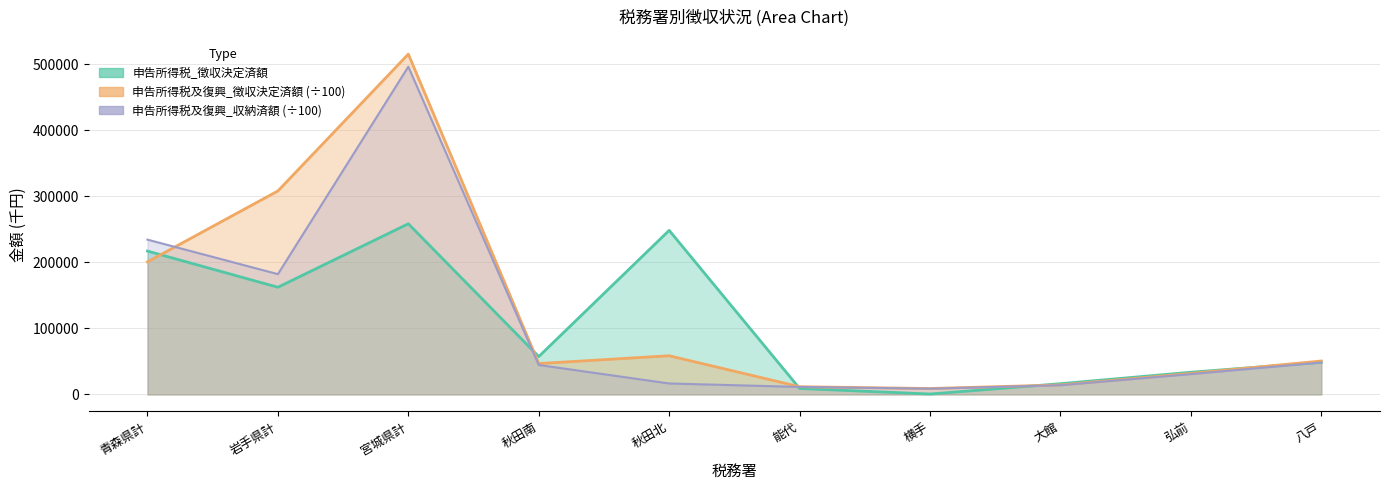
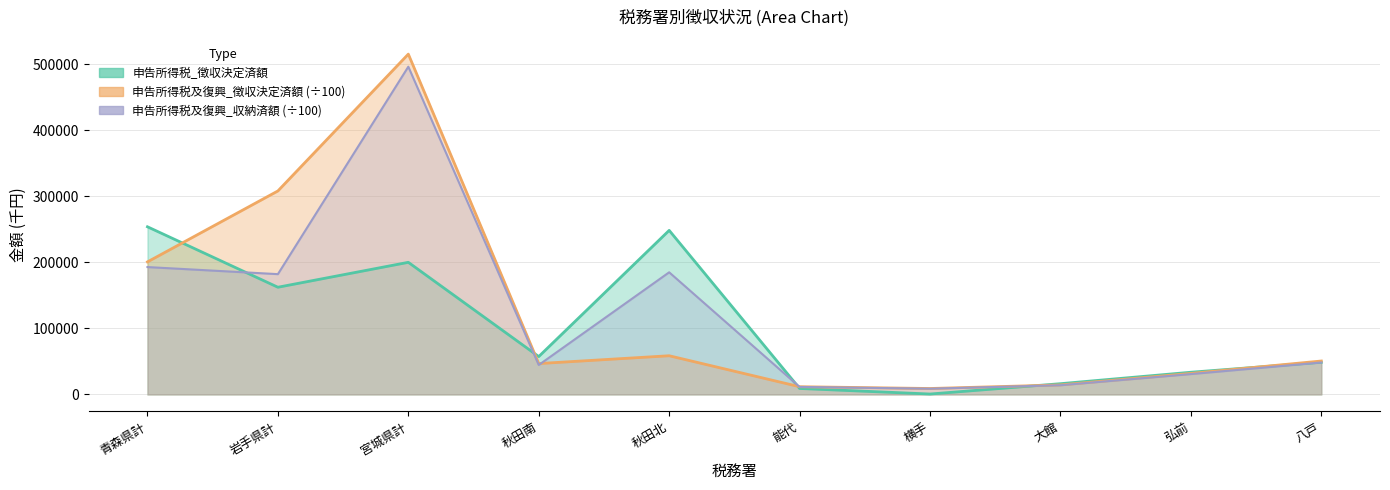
  {
    "申告所得税_徴収決定済額": {
-     "青森県計": 220000,
+     "青森県計": 250000,
      "岩手県計": 160000,
-     "宮城県計": 260000,
+     "宮城県計": 200000,
      "秋田南": 60000,
      "秋田北": 250000,
      "横手": 0
    },
    "申告所得税及復興_徴収決定済額 (÷100)": {
      "青森県計": 200000,
      "岩手県計": 310000,
      "宮城県計": 520000,
      "秋田北": 60000
    },
    "申告所得税及復興_収納済額 (÷100)": {
-     "青森県計": 230000,
+     "青森県計": 190000,
      "岩手県計": 180000,
      "宮城県計": 500000,
-     "秋田北": 20000
+     "秋田北": 180000
    }
  }
